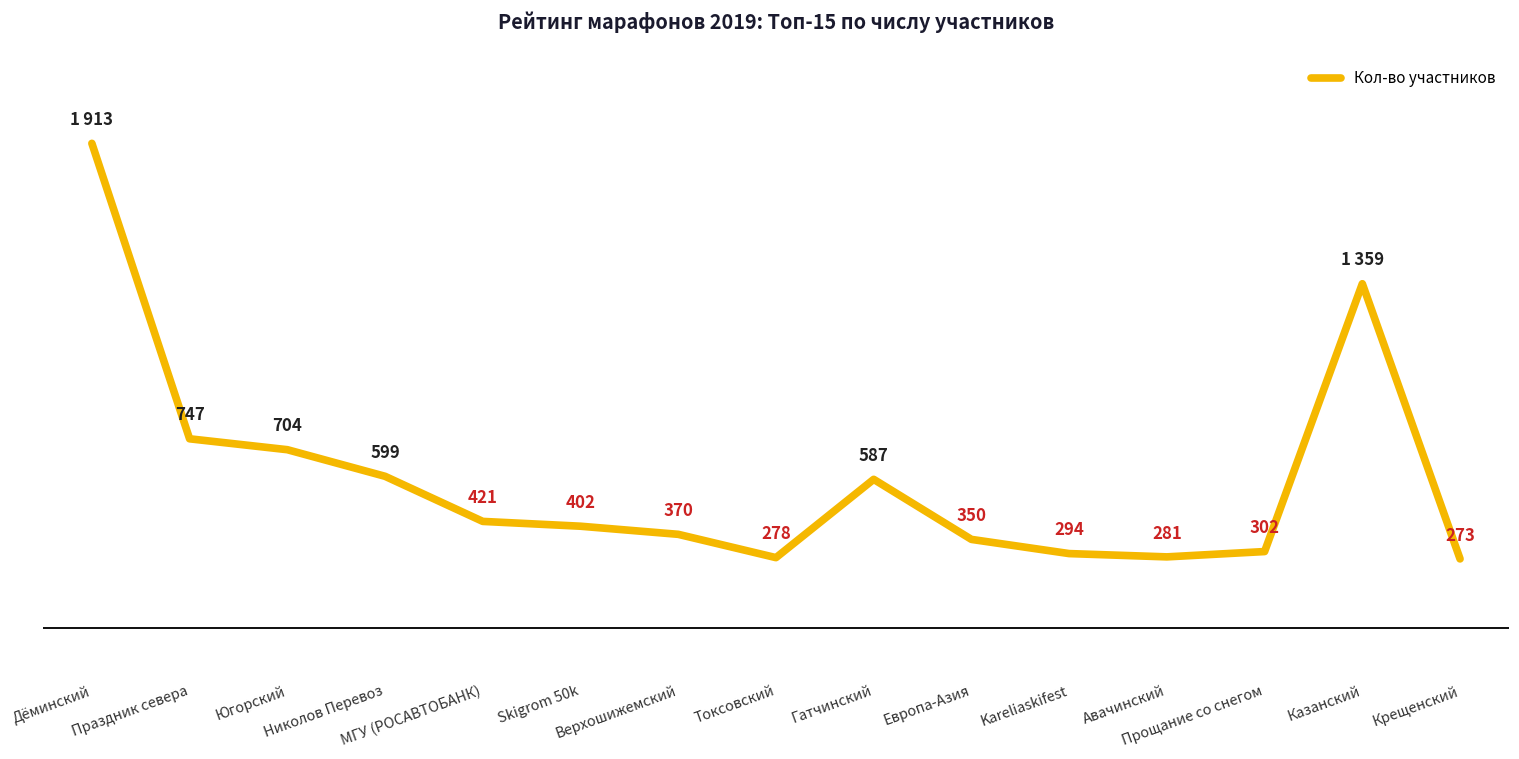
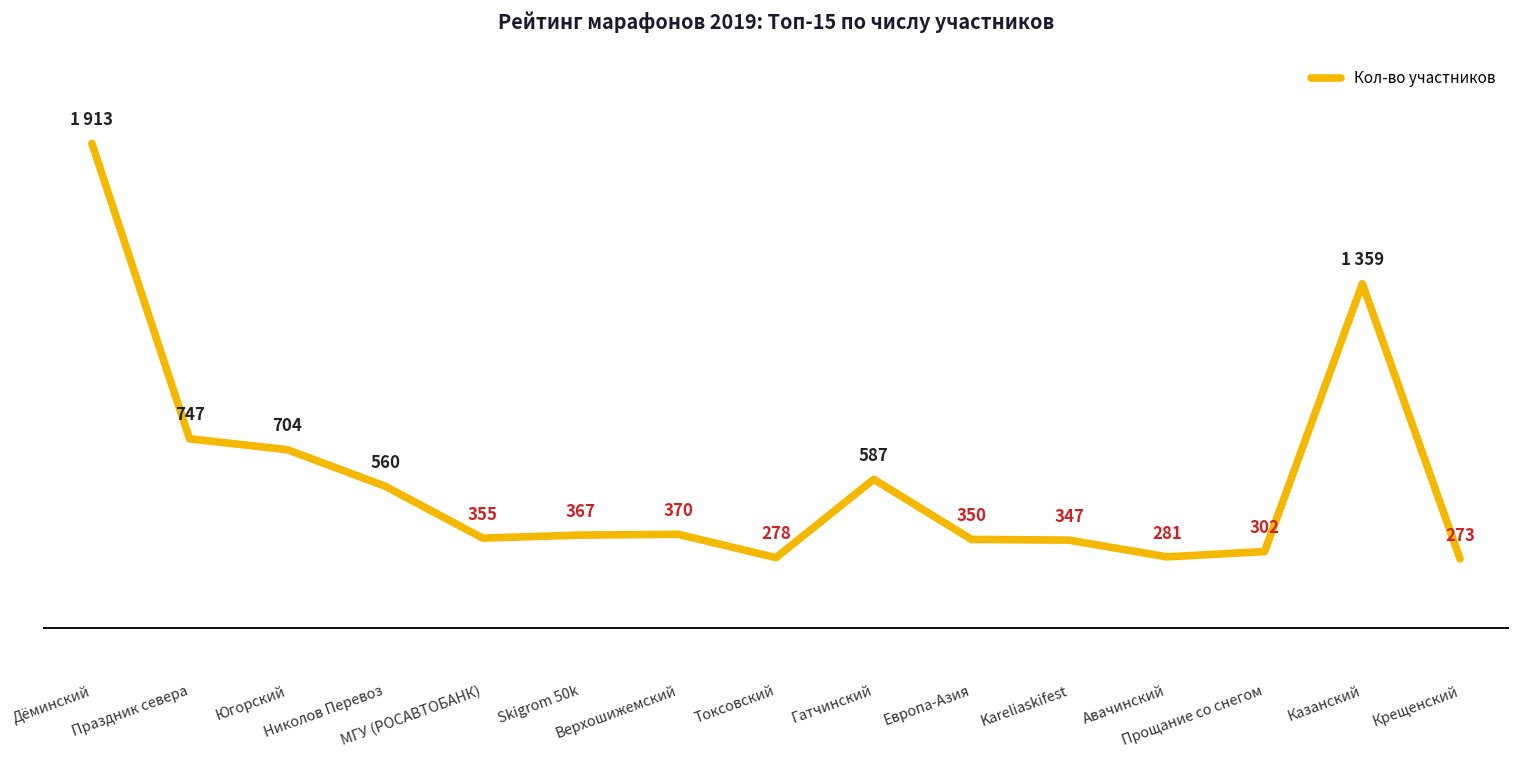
  {
    "Праздник севера": 747,
    "Югорский": 704,
-   "Николов Перевоз": 599,
-   "МГУ (РОСАВТОБАНК)": 421,
-   "Skigrom 50k": 402,
+   "Николов Перевоз": 560,
+   "МГУ (РОСАВТОБАНК)": 355,
+   "Skigrom 50k": 367,
    "Верхошижемский": 370,
    "Токсовский": 278,
    "Гатчинский": 587,
    "Европа-Азия": 350,
-   "Kareliaskifest": 294,
+   "Kareliaskifest": 347,
    "Авачинский": 281,
    "Прощание со снегом": 302,
    "Крещенский": 273
  }
